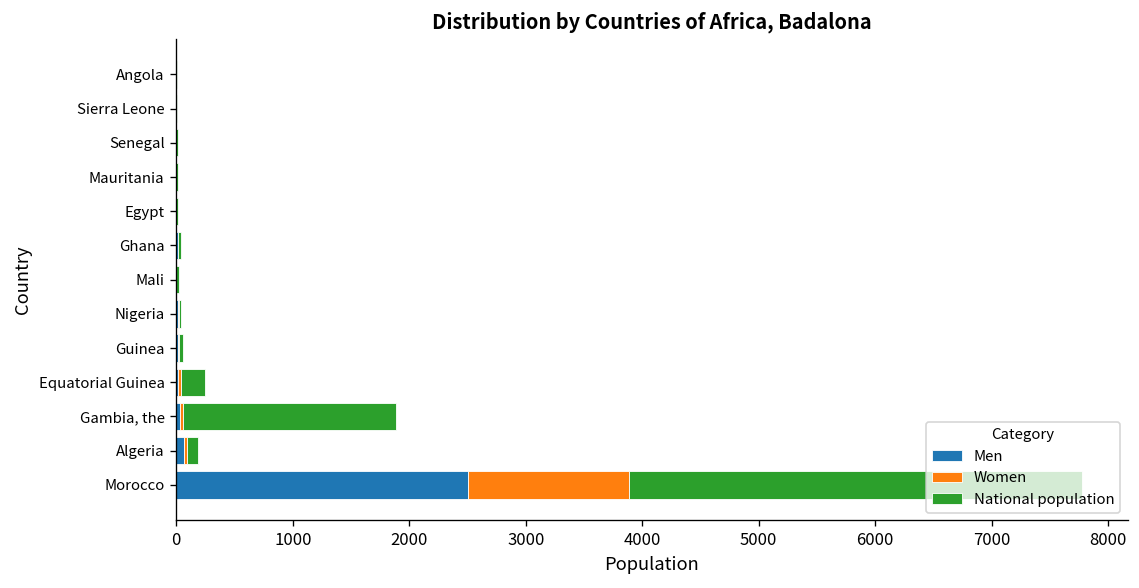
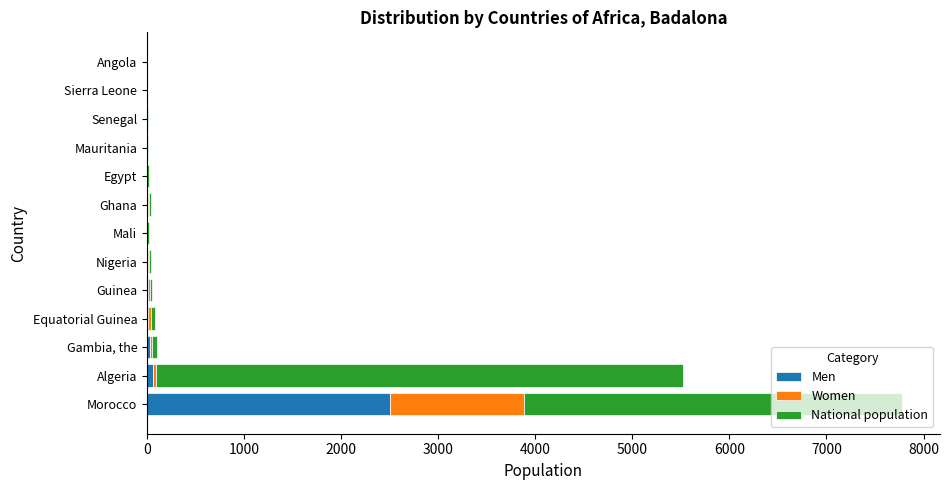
  {
    "Men": {
      "Angola": 0,
      "Sierra Leone": 0,
      "Senegal": 0,
      "Mauritania": 0,
      "Egypt": 0,
      "Mali": 0,
      "Gambia, the": 0,
      "Algeria": 100,
      "Morocco": 2500
    },
    "Women": {
      "Angola": 0,
      "Sierra Leone": 0,
      "Senegal": 0,
      "Mauritania": 0,
      "Egypt": 0,
      "Mali": 0,
      "Equatorial Guinea": 0,
      "Algeria": 0,
      "Morocco": 1400
    },
    "National population": {
      "Guinea": 0,
-     "Equatorial Guinea": 200,
-     "Gambia, the": 1800,
-     "Algeria": 100
+     "Equatorial Guinea": 0,
+     "Gambia, the": 100,
+     "Algeria": 5400
    }
  }
